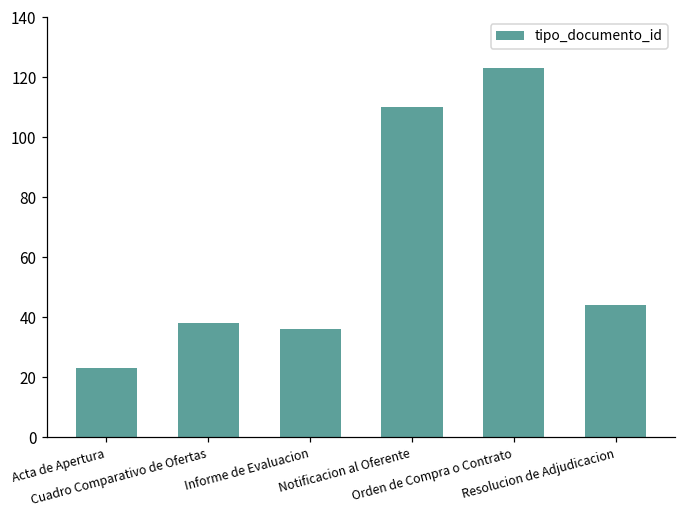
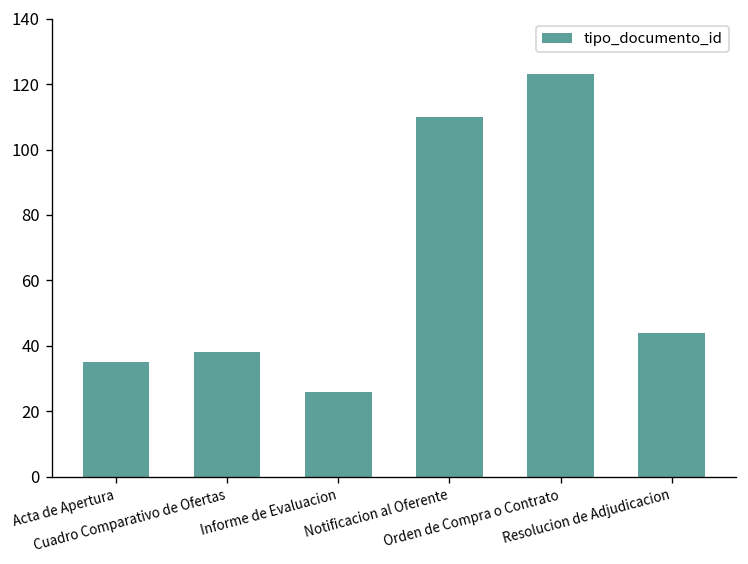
  {
-   "Acta de Apertura": 23,
+   "Acta de Apertura": 35,
    "Cuadro Comparativo de Ofertas": 38,
-   "Informe de Evaluacion": 36,
+   "Informe de Evaluacion": 26,
    "Notificacion al Oferente": 110,
    "Orden de Compra o Contrato": 123,
    "Resolucion de Adjudicacion": 44
  }
